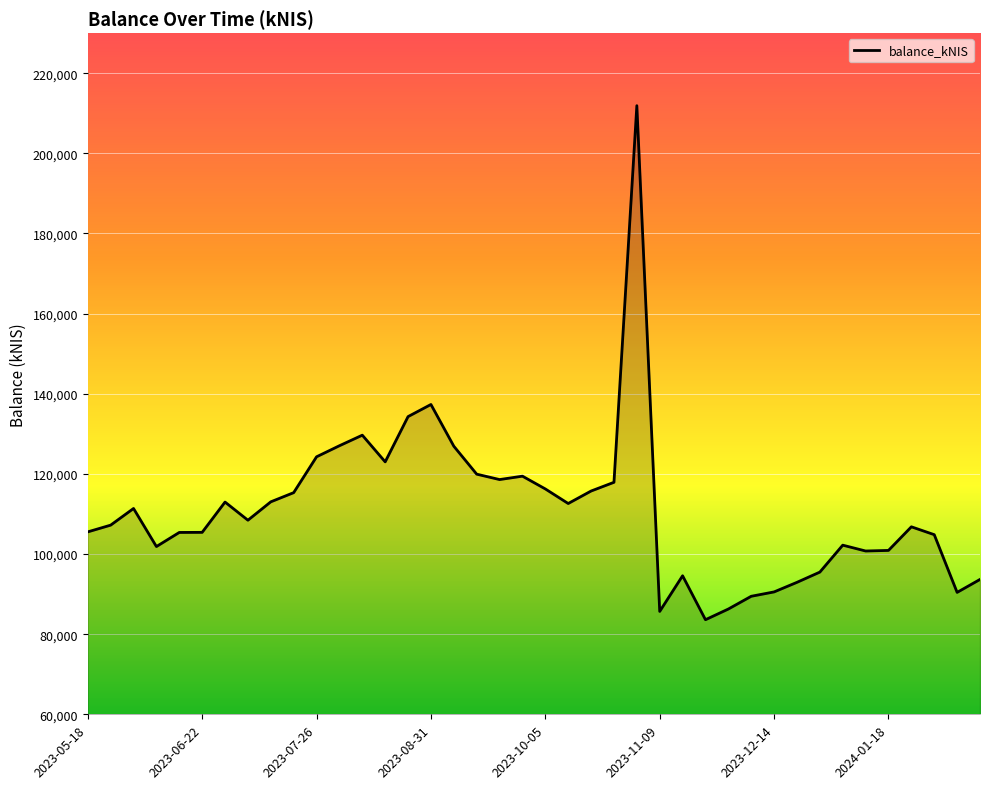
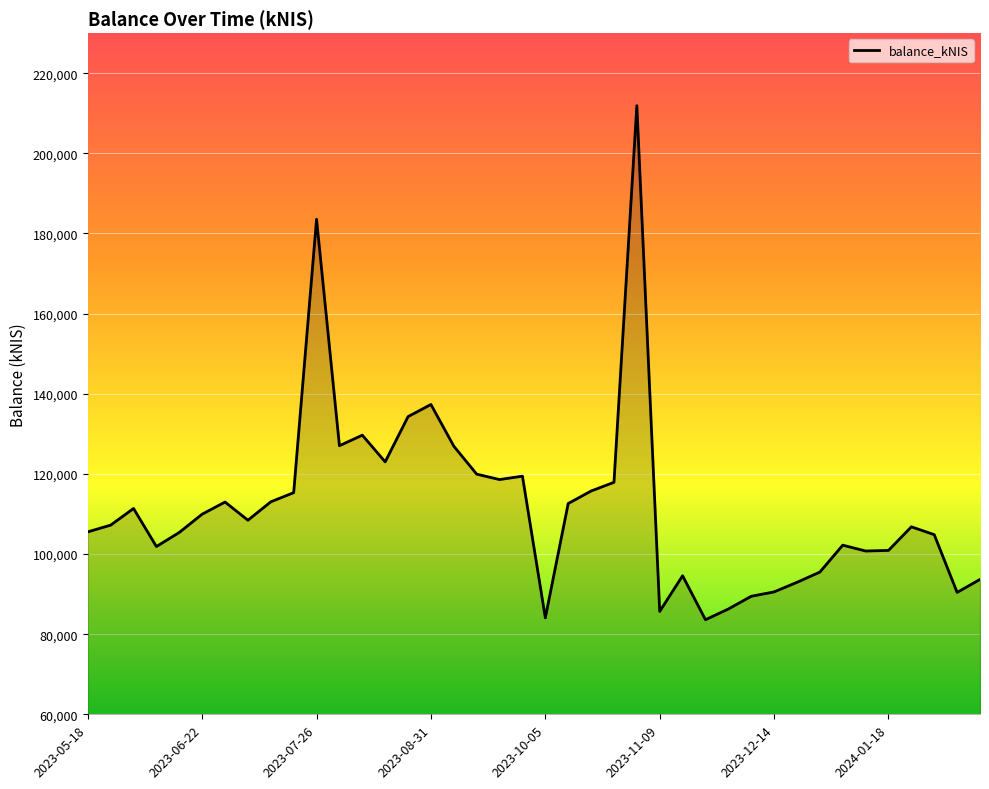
  {
    "2023-05-18": "106,000",
-   "2023-06-22": "105,000",
-   "2023-07-26": "124,000",
+   "2023-06-22": "110,000",
+   "2023-07-26": "184,000",
    "2023-08-31": "137,000",
-   "2023-10-05": "116,000",
+   "2023-10-05": "84,000",
    "2023-11-09": "86,000",
    "2023-12-14": "91,000",
    "2024-01-18": "101,000"
  }
